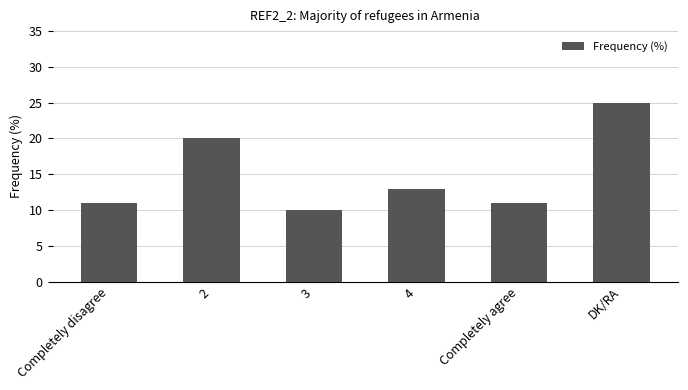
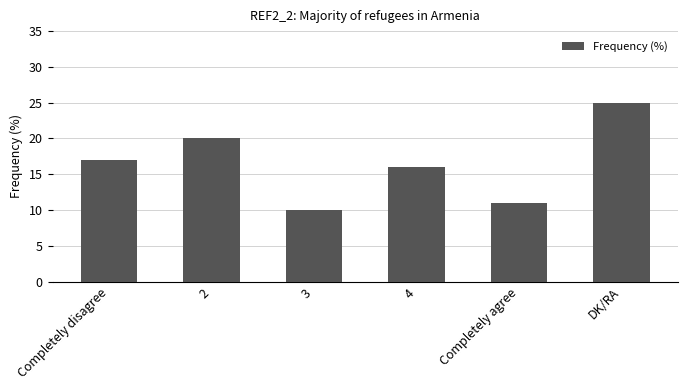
  {
-   "Completely disagree": 11,
+   "Completely disagree": 17,
    "2": 20,
    "3": 10,
-   "4": 13,
+   "4": 16,
    "Completely agree": 11,
    "DK/RA": 25
  }
